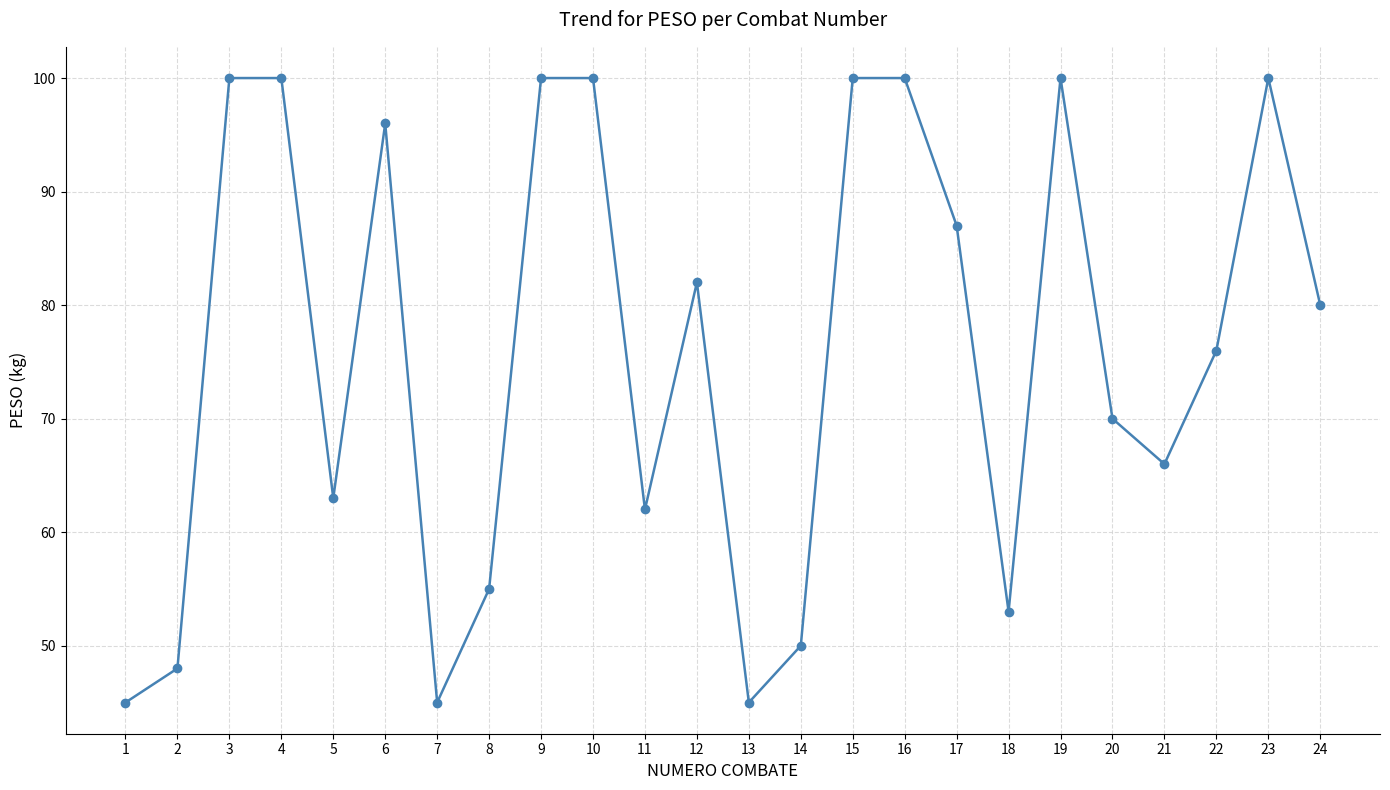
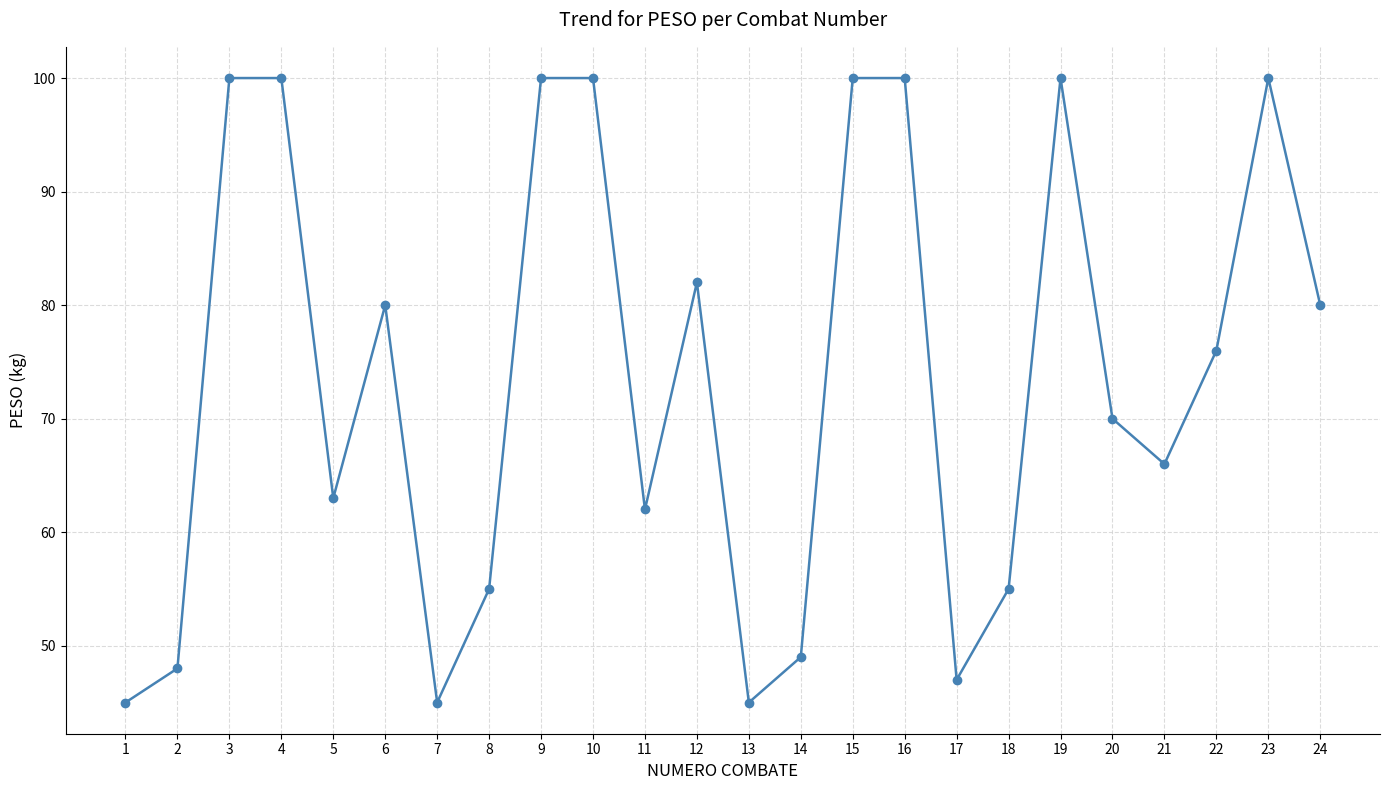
  {
    "1": 45,
    "2": 48,
    "3": 100,
    "4": 100,
    "5": 63,
-   "6": 96,
+   "6": 80,
    "7": 45,
    "8": 55,
    "9": 100,
    "10": 100,
    "11": 62,
    "12": 82,
    "13": 45,
-   "14": 50,
+   "14": 49,
    "15": 100,
    "16": 100,
-   "17": 87,
-   "18": 53,
+   "17": 47,
+   "18": 55,
    "19": 100,
    "20": 70,
    "21": 66,
    "22": 76,
    "23": 100,
    "24": 80
  }
